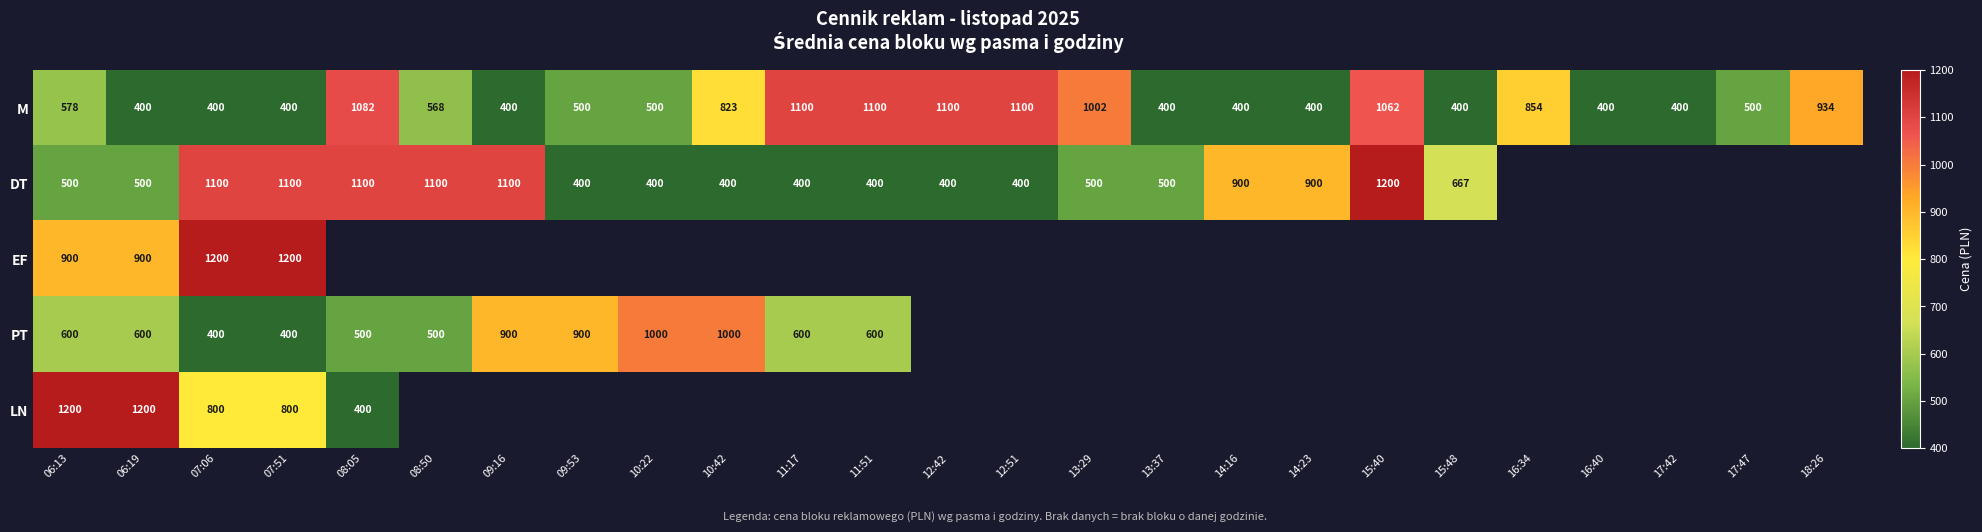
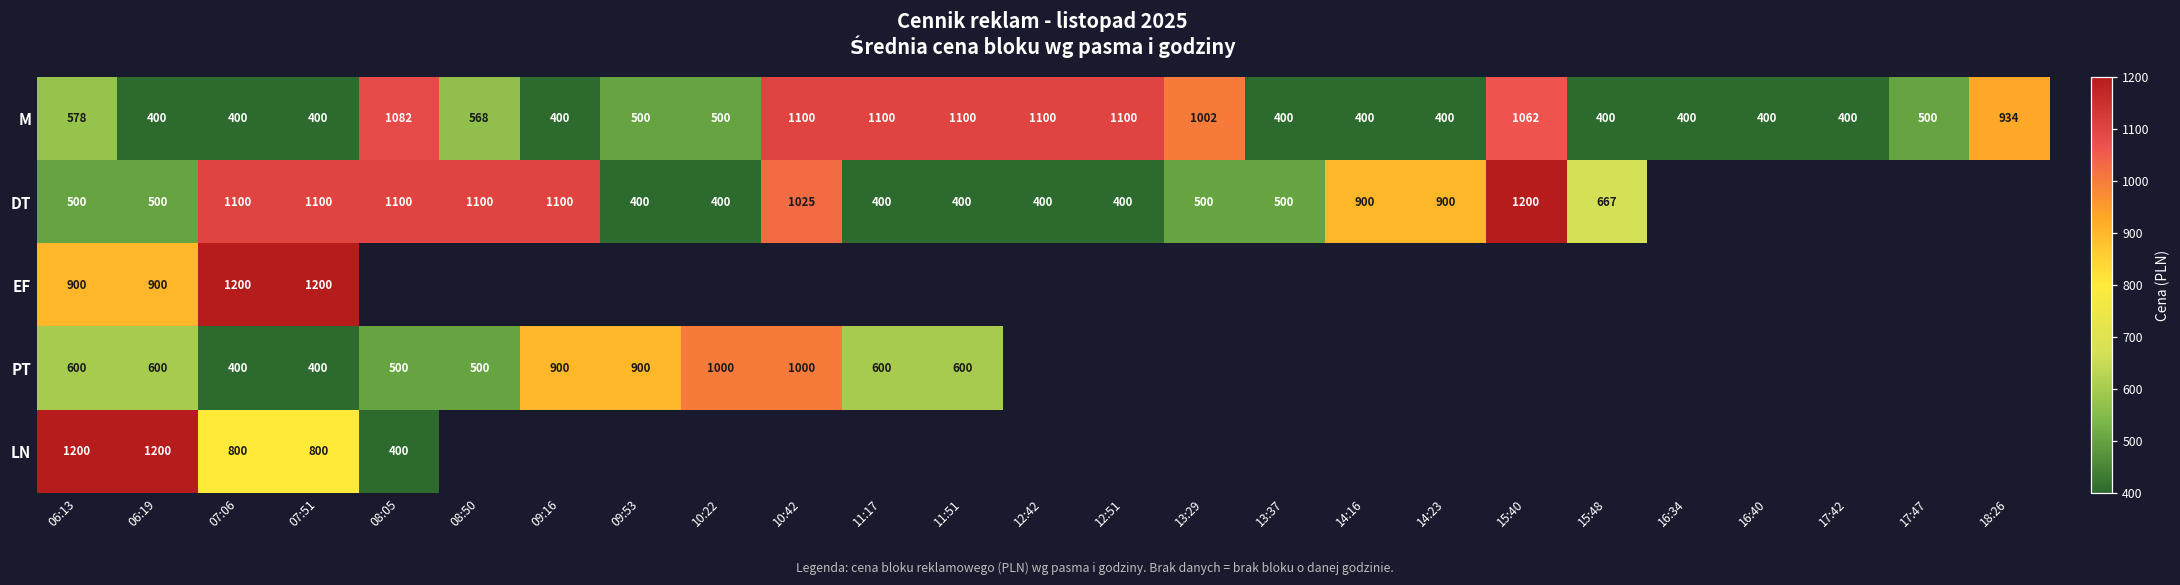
  {
    "M": {
      "06:13": 578,
      "06:19": 400,
      "07:06": 400,
      "07:51": 400,
      "08:05": 1082,
      "08:50": 568,
      "09:16": 400,
      "09:53": 500,
      "10:22": 500,
-     "10:42": 823,
+     "10:42": 1100,
      "11:17": 1100,
      "11:51": 1100,
      "12:42": 1100,
      "12:51": 1100,
      "13:29": 1002,
      "13:37": 400,
      "14:16": 400,
      "14:23": 400,
      "15:40": 1062,
      "15:48": 400,
-     "16:34": 854,
+     "16:34": 400,
      "16:40": 400,
      "17:42": 400,
      "17:47": 500,
      "18:26": 934
    },
    "DT": {
      "06:13": 500,
      "06:19": 500,
      "07:06": 1100,
      "07:51": 1100,
      "08:05": 1100,
      "08:50": 1100,
      "09:16": 1100,
      "09:53": 400,
      "10:22": 400,
-     "10:42": 400,
+     "10:42": 1025,
      "11:17": 400,
      "11:51": 400,
      "12:42": 400,
      "12:51": 400,
      "13:29": 500,
      "13:37": 500,
      "14:16": 900,
      "14:23": 900,
      "15:40": 1200,
      "15:48": 667
    },
    "EF": {
      "06:13": 900,
      "06:19": 900,
      "07:06": 1200,
      "07:51": 1200
    },
    "PT": {
      "06:13": 600,
      "06:19": 600,
      "07:06": 400,
      "07:51": 400,
      "08:05": 500,
      "08:50": 500,
      "09:16": 900,
      "09:53": 900,
      "10:22": 1000,
      "10:42": 1000,
      "11:17": 600,
      "11:51": 600
    },
    "LN": {
      "06:13": 1200,
      "06:19": 1200,
      "07:06": 800,
      "07:51": 800,
      "08:05": 400
    }
  }
